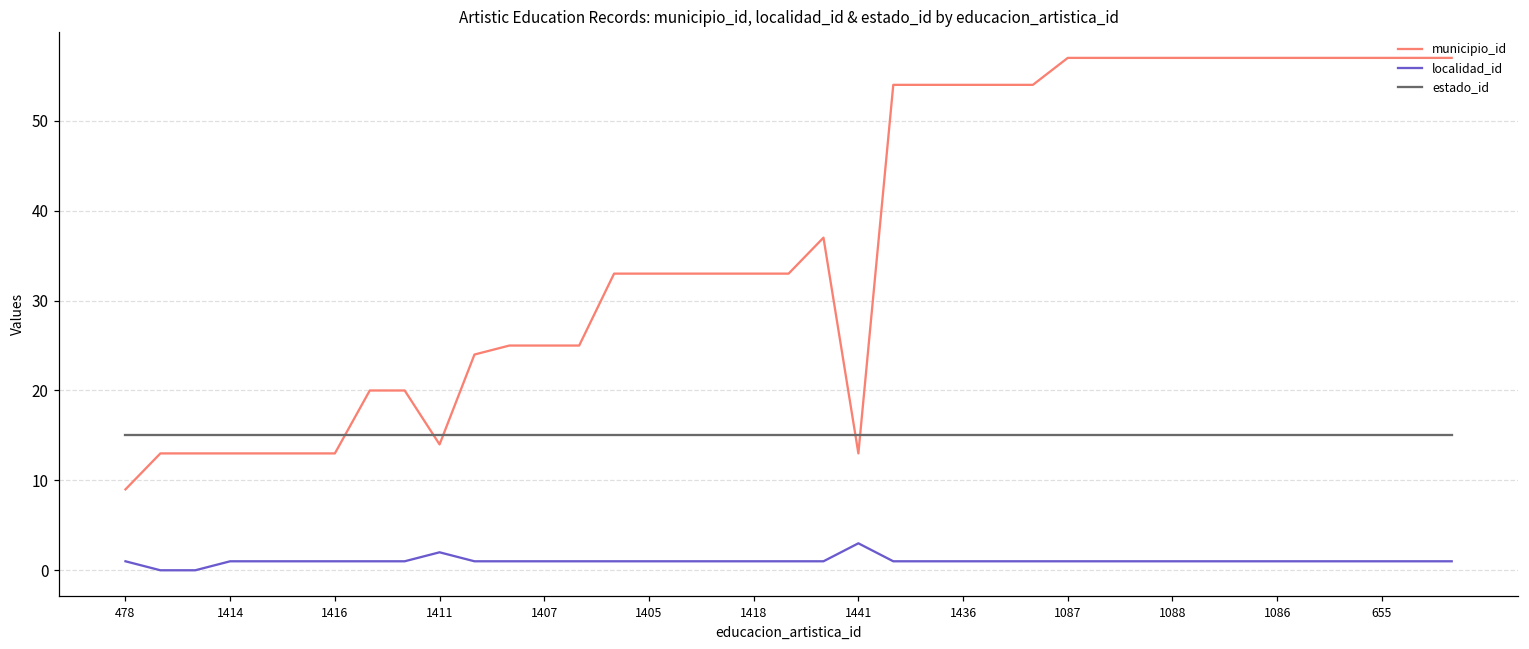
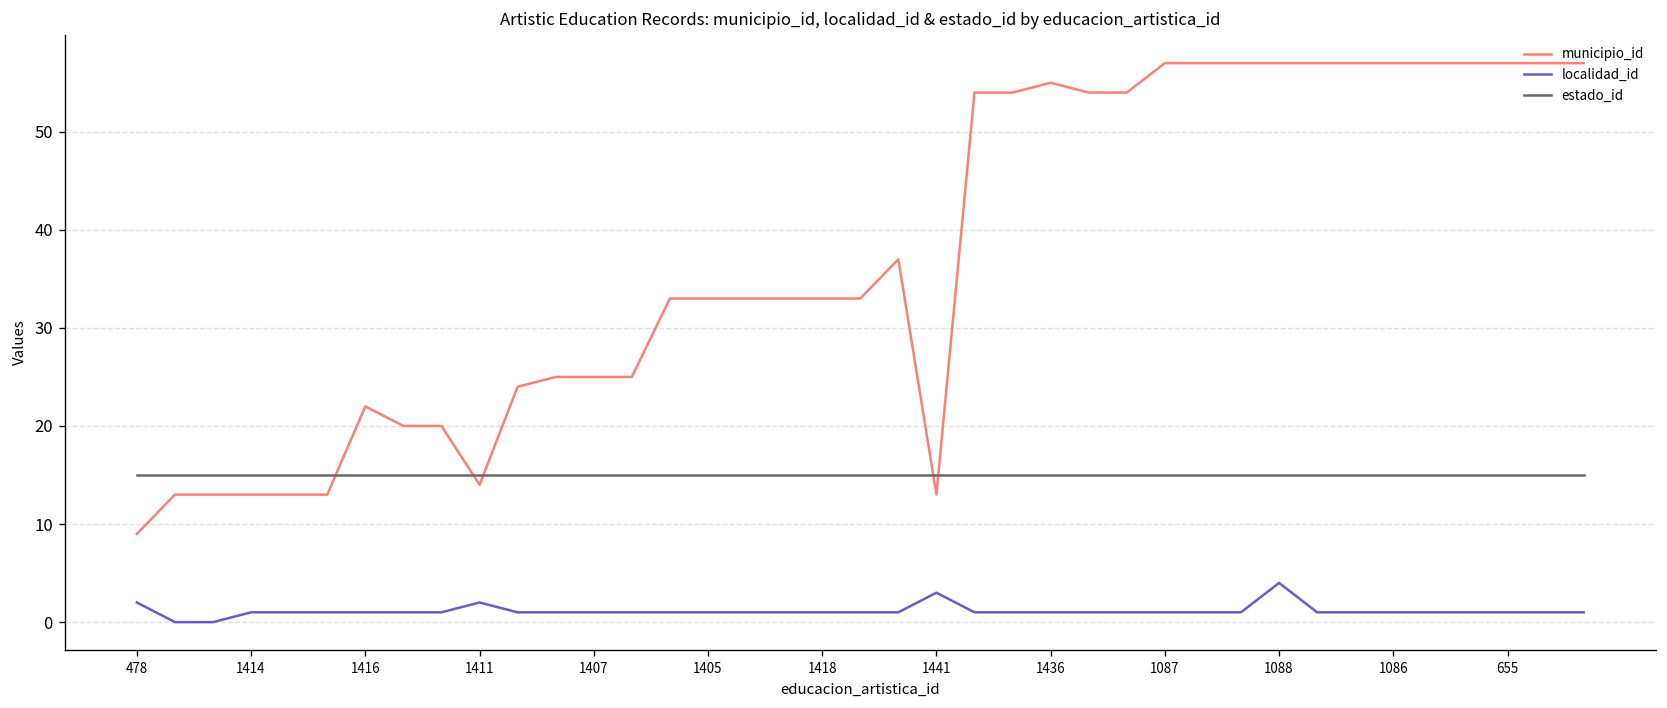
  {
    "municipio_id": {
      "478": 9,
      "1414": 13,
-     "1416": 13,
+     "1416": 22,
      "1411": 14,
      "1407": 25,
      "1405": 33,
      "1418": 33,
      "1441": 13,
-     "1436": 54,
+     "1436": 55,
      "1087": 57,
      "1088": 57,
      "1086": 57,
      "655": 57
    },
    "localidad_id": {
-     "478": 1,
+     "478": 2,
      "1414": 1,
      "1416": 1,
      "1411": 2,
      "1407": 1,
      "1405": 1,
      "1418": 1,
      "1441": 3,
      "1436": 1,
      "1087": 1,
-     "1088": 1,
+     "1088": 4,
      "1086": 1,
      "655": 1
    },
    "estado_id": {
      "478": 15,
      "1414": 15,
      "1416": 15,
      "1411": 15,
      "1407": 15,
      "1405": 15,
      "1418": 15,
      "1441": 15,
      "1436": 15,
      "1087": 15,
      "1088": 15,
      "1086": 15,
      "655": 15
    }
  }
